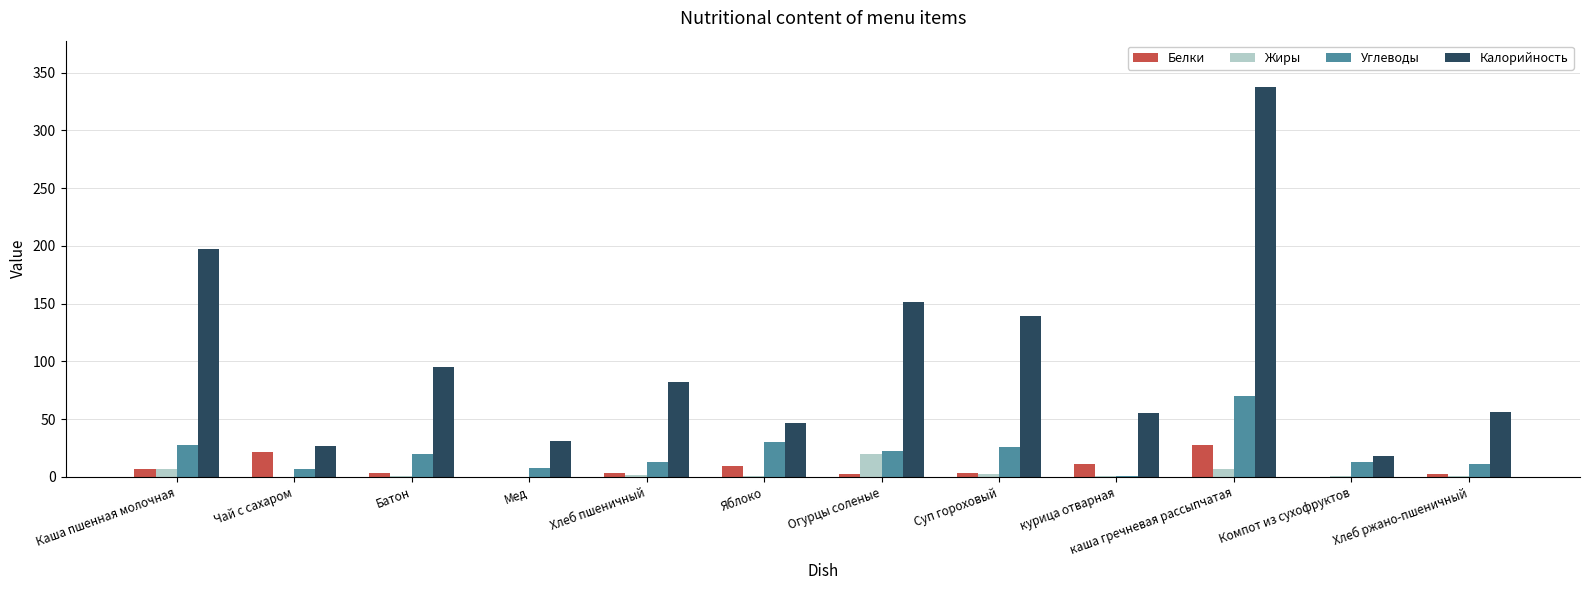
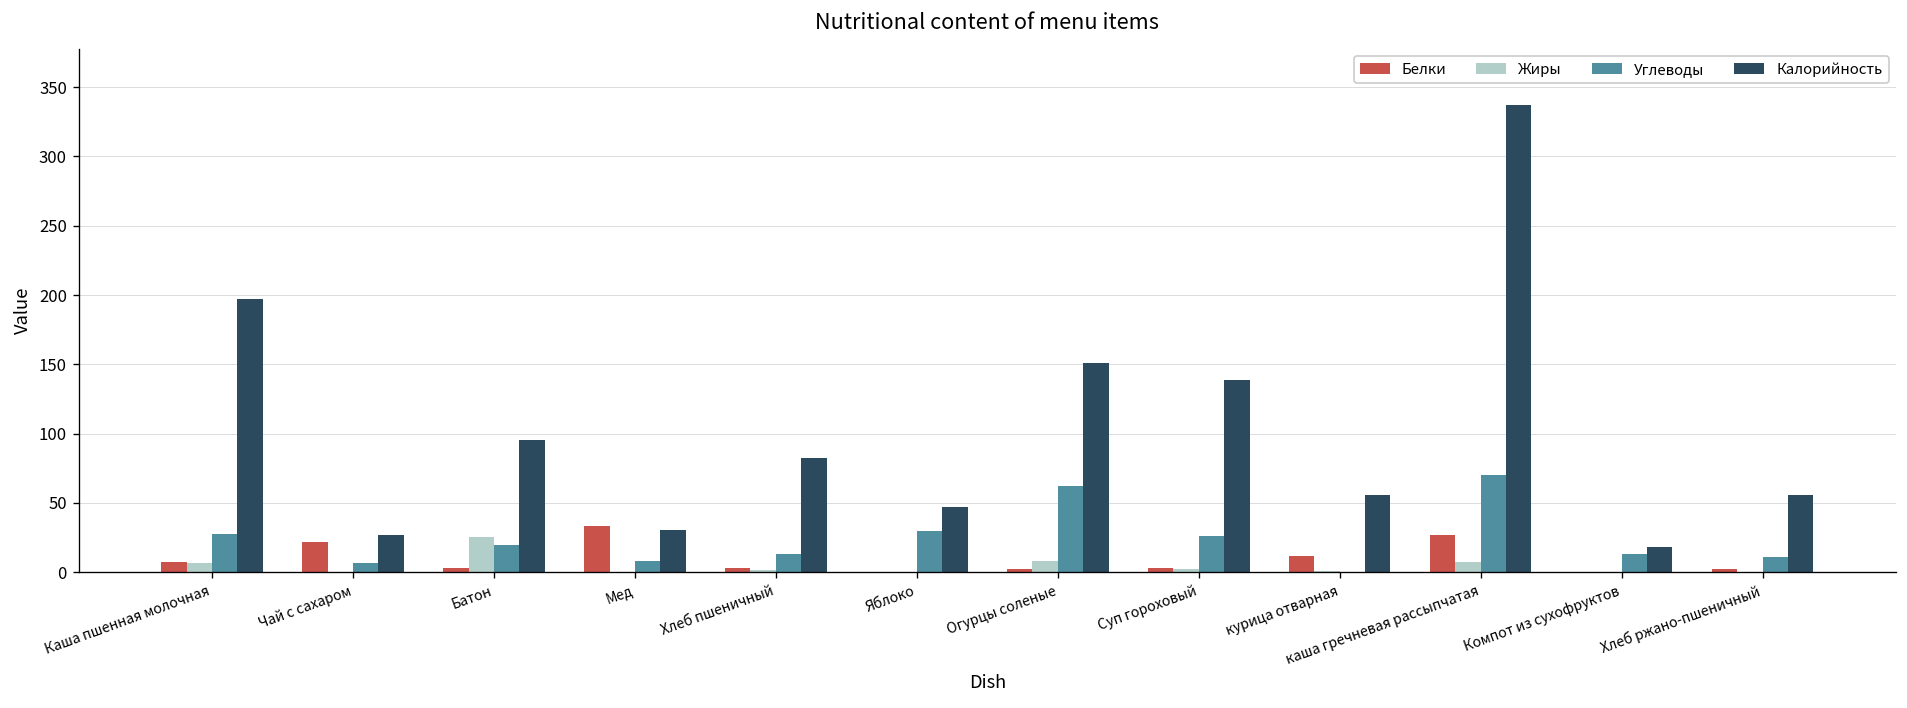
  {
    "Белки": {
      "Каша пшенная молочная": 7,
      "Чай с сахаром": 22,
      "Батон": 3,
-     "Мед": 0,
+     "Мед": 33,
      "Хлеб пшеничный": 3,
-     "Яблоко": 10,
+     "Яблоко": 0,
      "Огурцы соленые": 2,
      "Суп гороховый": 3,
      "курица отварная": 12,
      "каша гречневая рассыпчатая": 27,
      "Хлеб ржано-пшеничный": 2
    },
    "Жиры": {
      "Каша пшенная молочная": 7,
      "Чай с сахаром": 0,
-     "Батон": 0,
+     "Батон": 26,
      "Мед": 0,
-     "Огурцы соленые": 20,
+     "Огурцы соленые": 8,
      "Суп гороховый": 2,
      "каша гречневая рассыпчатая": 7
    },
    "Углеводы": {
      "Каша пшенная молочная": 28,
      "Чай с сахаром": 7,
      "Батон": 20,
      "Мед": 8,
      "Хлеб пшеничный": 13,
      "Яблоко": 30,
-     "Огурцы соленые": 23,
+     "Огурцы соленые": 63,
      "Суп гороховый": 26,
      "каша гречневая рассыпчатая": 70,
      "Компот из сухофруктов": 13,
      "Хлеб ржано-пшеничный": 11
    },
    "Калорийность": {
      "Каша пшенная молочная": 197,
      "Чай с сахаром": 27,
      "Батон": 95,
      "Мед": 31,
      "Хлеб пшеничный": 83,
      "Яблоко": 47,
      "Огурцы соленые": 151,
      "Суп гороховый": 139,
      "курица отварная": 56,
      "каша гречневая рассыпчатая": 337,
      "Компот из сухофруктов": 18,
      "Хлеб ржано-пшеничный": 56
    }
  }
